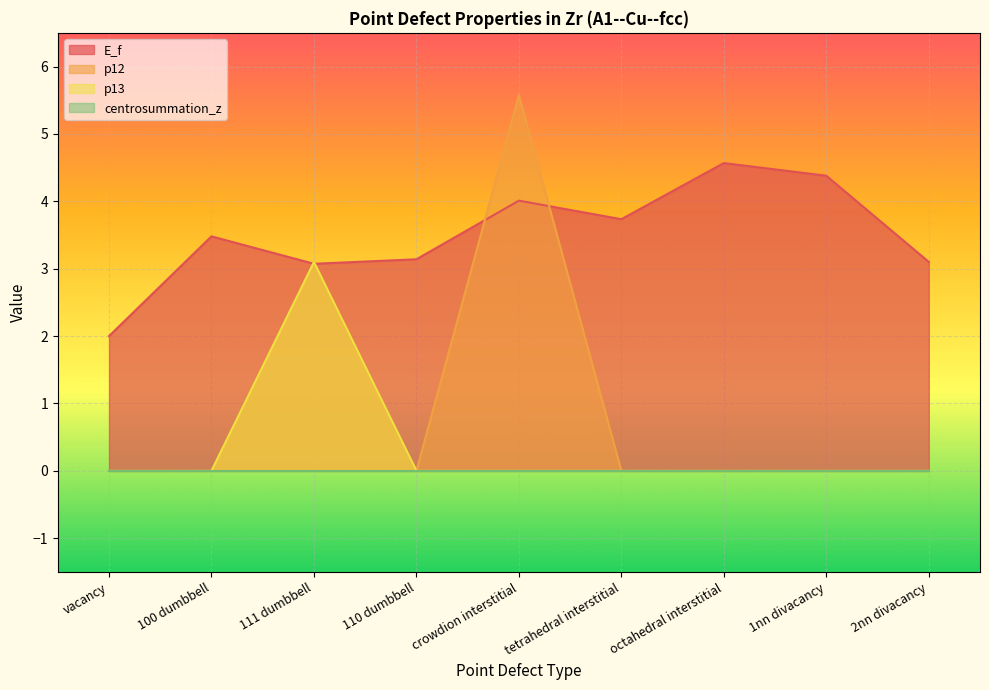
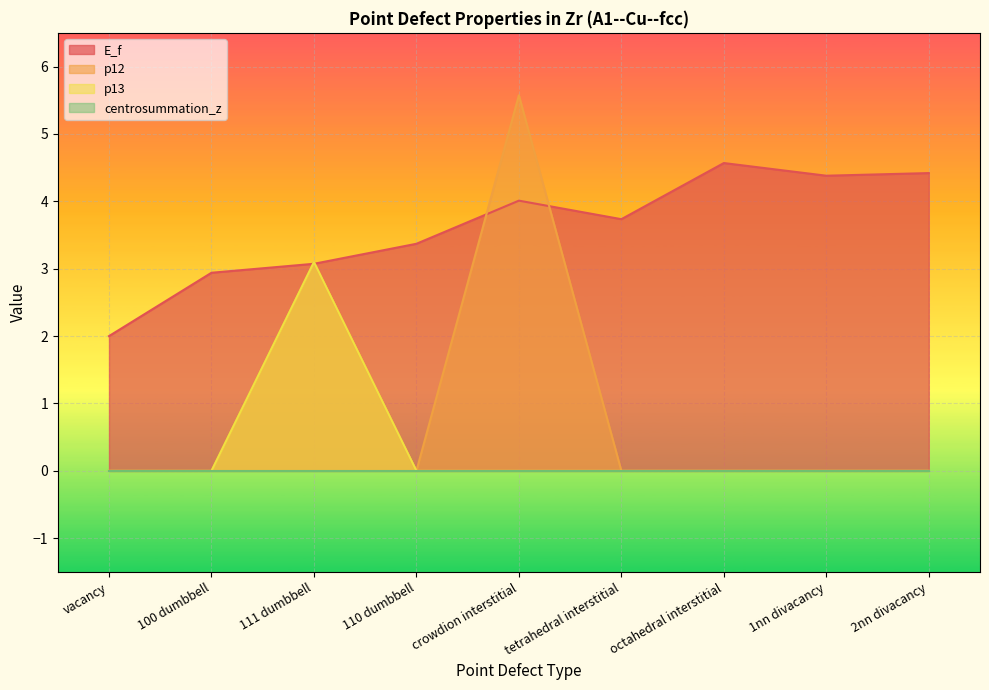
  {
    "E_f": {
      "vacancy": 2.0,
-     "100 dumbbell": 3.5,
-     "110 dumbbell": 3.1,
+     "100 dumbbell": 2.9,
+     "110 dumbbell": 3.4,
      "crowdion interstitial": 4.0,
      "tetrahedral interstitial": 3.7,
      "octahedral interstitial": 4.6,
      "1nn divacancy": 4.4,
-     "2nn divacancy": 3.1
+     "2nn divacancy": 4.4
    },
    "p12": {
      "crowdion interstitial": 5.6
    },
    "centrosummation_z": {
      "111 dumbbell": 0.0
    }
  }
